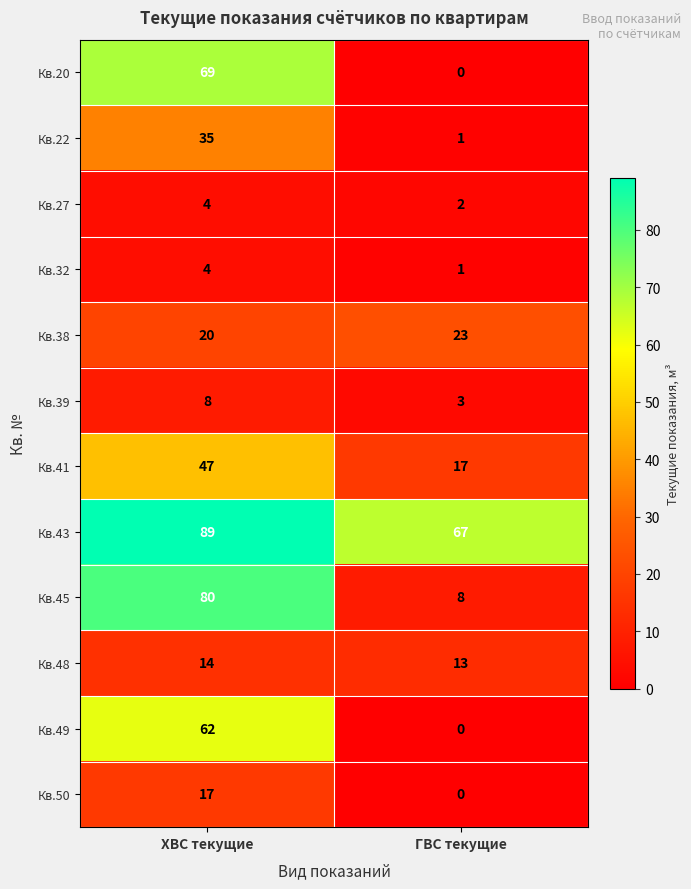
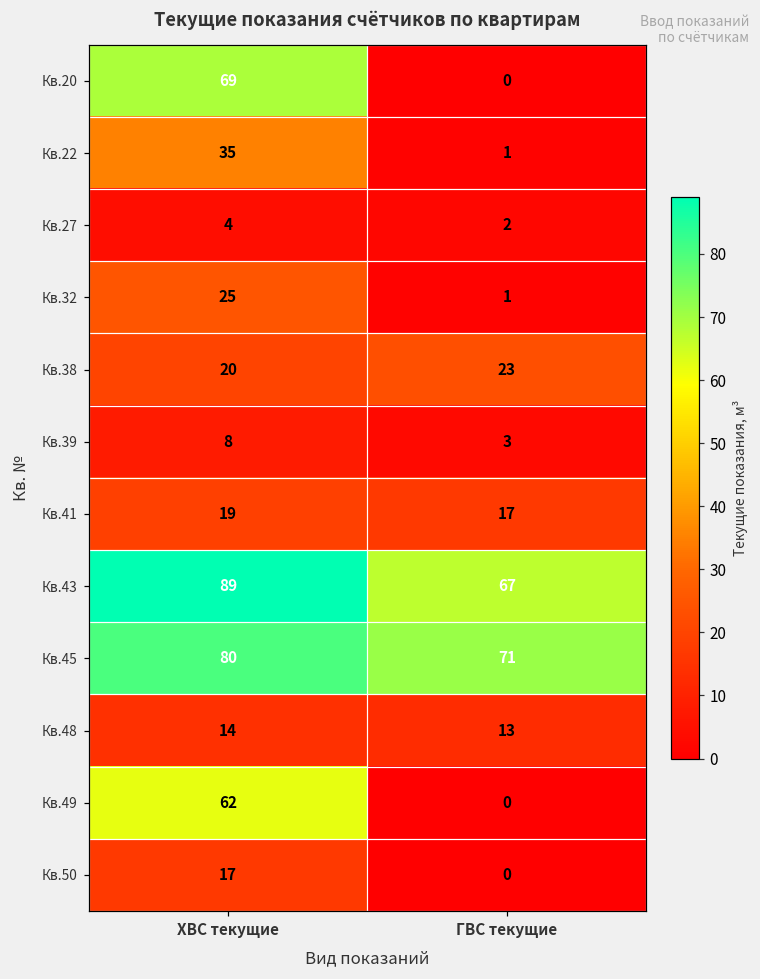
  {
    "Кв.20": {
      "ХВС текущие": 69,
      "ГВС текущие": 0
    },
    "Кв.22": {
      "ХВС текущие": 35,
      "ГВС текущие": 1
    },
    "Кв.27": {
      "ХВС текущие": 4,
      "ГВС текущие": 2
    },
    "Кв.32": {
-     "ХВС текущие": 4,
+     "ХВС текущие": 25,
      "ГВС текущие": 1
    },
    "Кв.38": {
      "ХВС текущие": 20,
      "ГВС текущие": 23
    },
    "Кв.39": {
      "ХВС текущие": 8,
      "ГВС текущие": 3
    },
    "Кв.41": {
-     "ХВС текущие": 47,
+     "ХВС текущие": 19,
      "ГВС текущие": 17
    },
    "Кв.43": {
      "ХВС текущие": 89,
      "ГВС текущие": 67
    },
    "Кв.45": {
      "ХВС текущие": 80,
-     "ГВС текущие": 8
+     "ГВС текущие": 71
    },
    "Кв.48": {
      "ХВС текущие": 14,
      "ГВС текущие": 13
    },
    "Кв.49": {
      "ХВС текущие": 62,
      "ГВС текущие": 0
    },
    "Кв.50": {
      "ХВС текущие": 17,
      "ГВС текущие": 0
    }
  }
